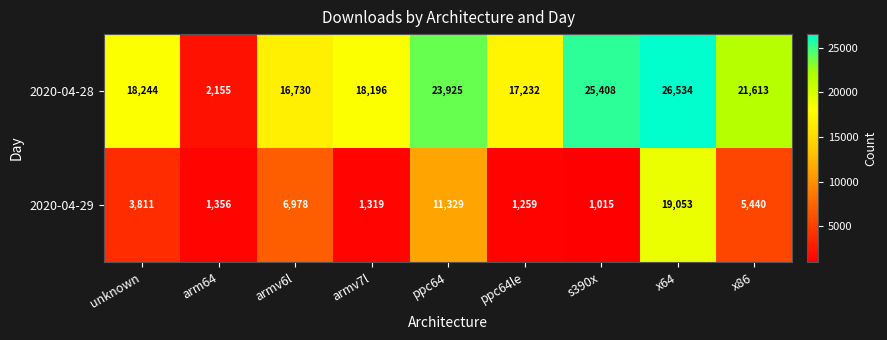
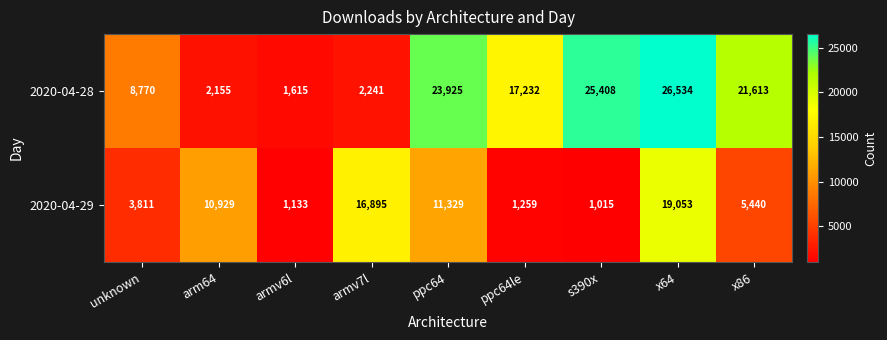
  {
    "2020-04-28": {
-     "unknown": "18,244",
+     "unknown": "8,770",
      "arm64": "2,155",
-     "armv6l": "16,730",
-     "armv7l": "18,196",
+     "armv6l": "1,615",
+     "armv7l": "2,241",
      "ppc64": "23,925",
      "ppc64le": "17,232",
      "s390x": "25,408",
      "x64": "26,534",
      "x86": "21,613"
    },
    "2020-04-29": {
      "unknown": "3,811",
-     "arm64": "1,356",
-     "armv6l": "6,978",
-     "armv7l": "1,319",
+     "arm64": "10,929",
+     "armv6l": "1,133",
+     "armv7l": "16,895",
      "ppc64": "11,329",
      "ppc64le": "1,259",
      "s390x": "1,015",
      "x64": "19,053",
      "x86": "5,440"
    }
  }
